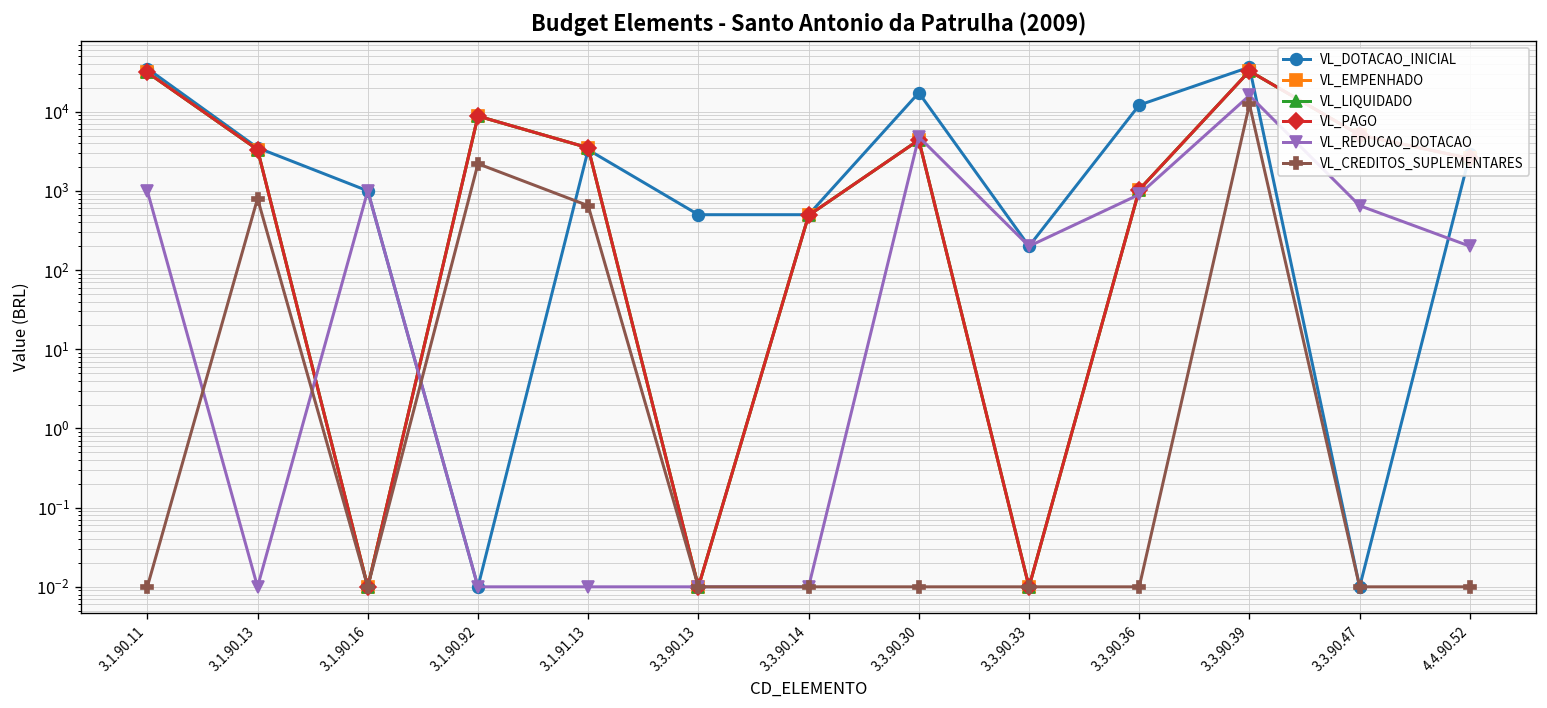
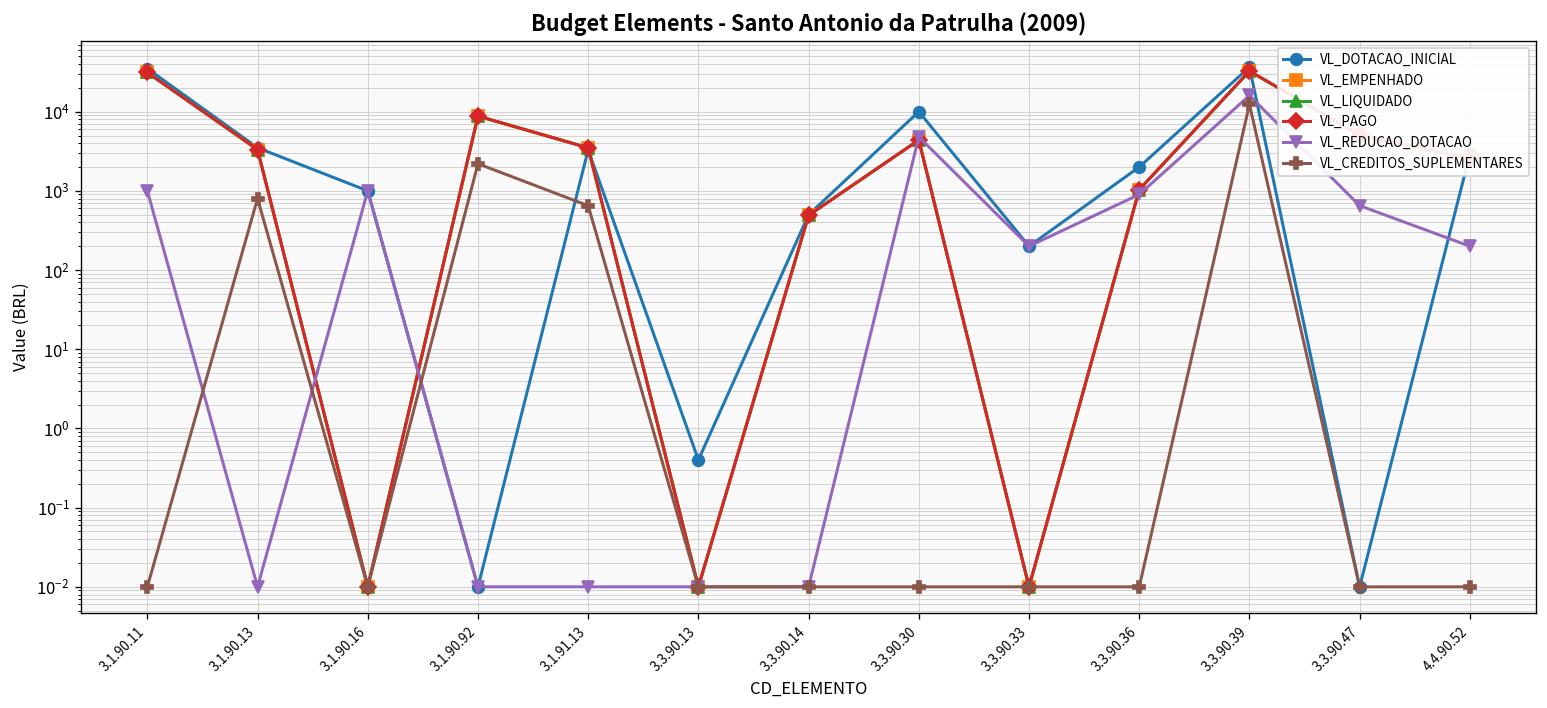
  {
    "VL_DOTACAO_INICIAL": {
      "3.1.90.11": 40000,
-     "3.3.90.13": 500,
-     "3.3.90.30": 17000,
-     "3.3.90.36": 12000,
+     "3.3.90.13": 0.4,
+     "3.3.90.30": 10000,
+     "3.3.90.36": 2000,
      "3.3.90.39": 40000
    },
    "VL_PAGO": {
      "3.1.90.11": 30000,
      "3.1.90.92": 9000,
      "3.3.90.30": 4000,
      "3.3.90.36": 1000,
      "3.3.90.39": 30000
    },
    "VL_REDUCAO_DOTACAO": {
      "3.1.90.11": 1000,
      "3.1.90.13": 0.010,
      "3.1.91.13": 0.010,
      "3.3.90.30": 5000,
      "3.3.90.36": 900,
      "3.3.90.39": 16000,
      "3.3.90.47": 700,
      "4.4.90.52": 200
    },
    "VL_CREDITOS_SUPLEMENTARES": {
      "3.1.90.11": 0.010,
      "3.1.90.13": 800,
      "3.1.90.92": 2200,
      "3.1.91.13": 700,
      "3.3.90.30": 0.010,
      "3.3.90.36": 0.010,
      "3.3.90.39": 12000,
      "4.4.90.52": 0.010
    }
  }
